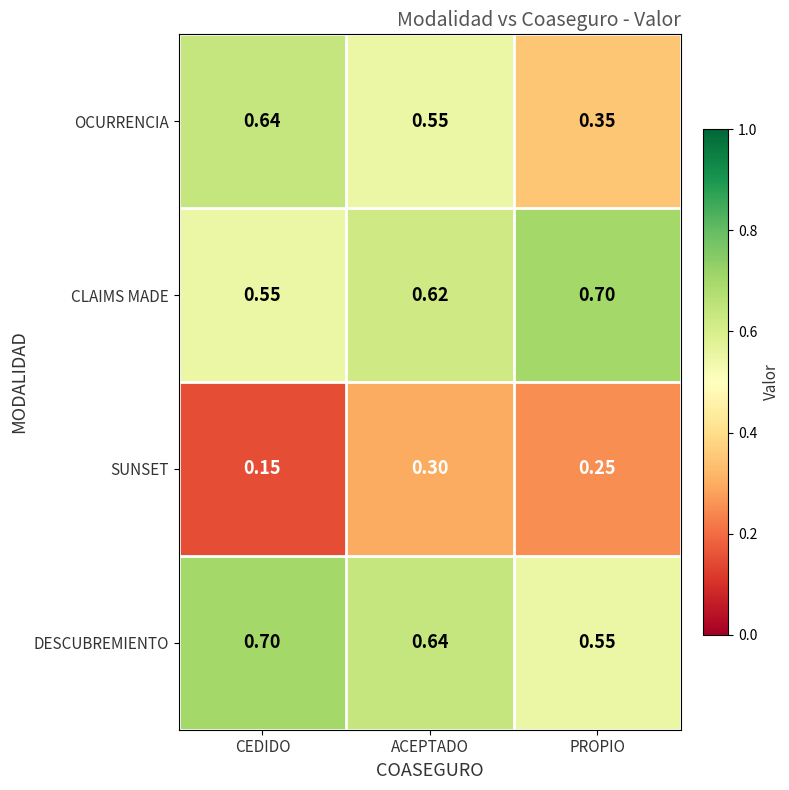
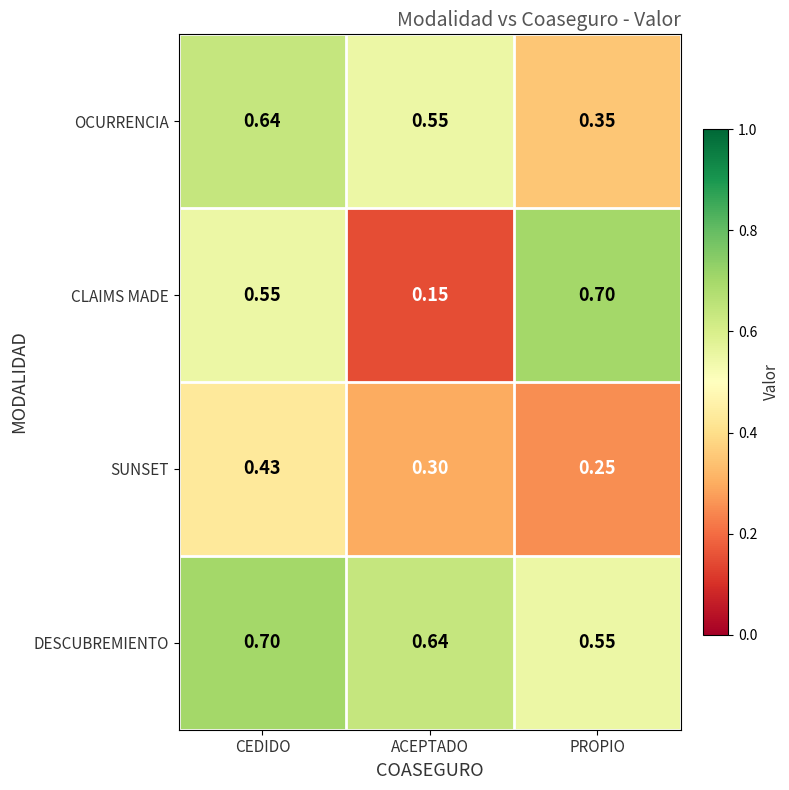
  {
    "OCURRENCIA": {
      "CEDIDO": 0.64,
      "ACEPTADO": 0.55,
      "PROPIO": 0.35
    },
    "CLAIMS MADE": {
      "CEDIDO": 0.55,
-     "ACEPTADO": 0.62,
+     "ACEPTADO": 0.15,
      "PROPIO": 0.70
    },
    "SUNSET": {
-     "CEDIDO": 0.15,
+     "CEDIDO": 0.43,
      "ACEPTADO": 0.30,
      "PROPIO": 0.25
    },
    "DESCUBREMIENTO": {
      "CEDIDO": 0.70,
      "ACEPTADO": 0.64,
      "PROPIO": 0.55
    }
  }
